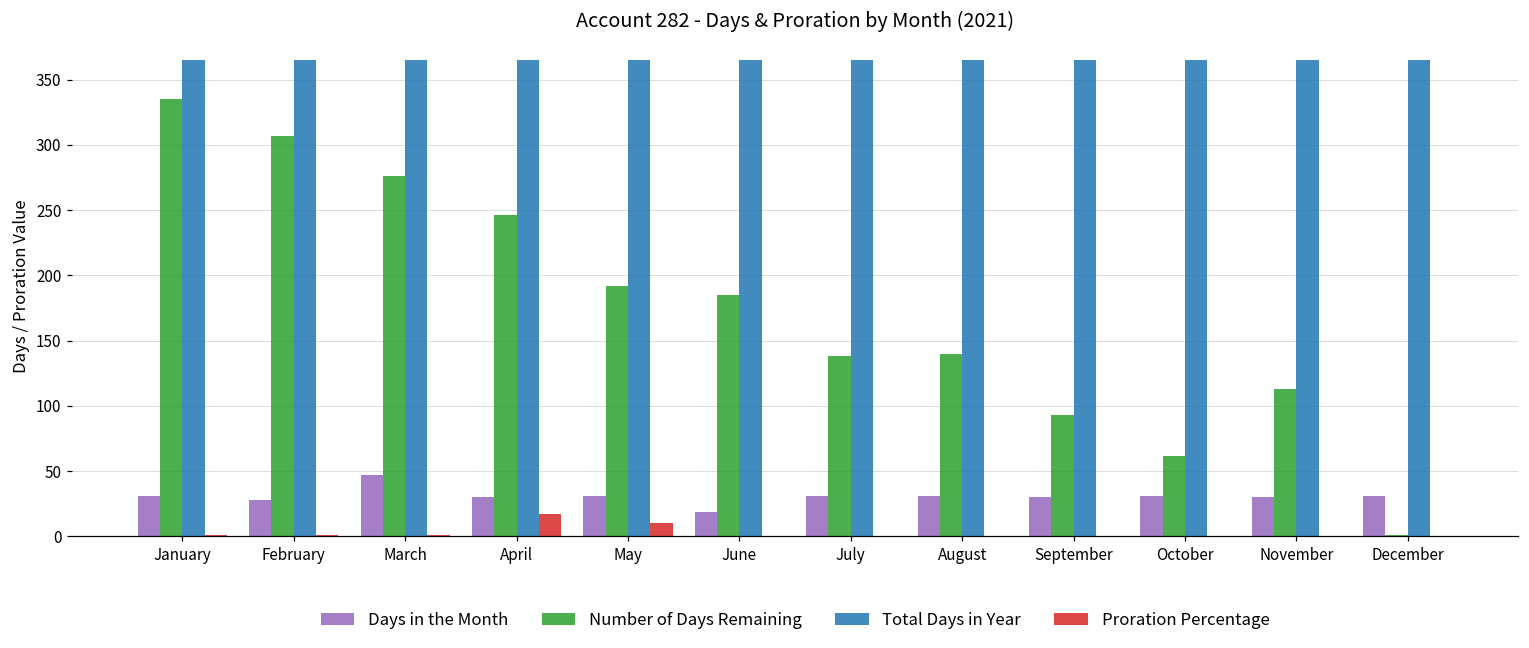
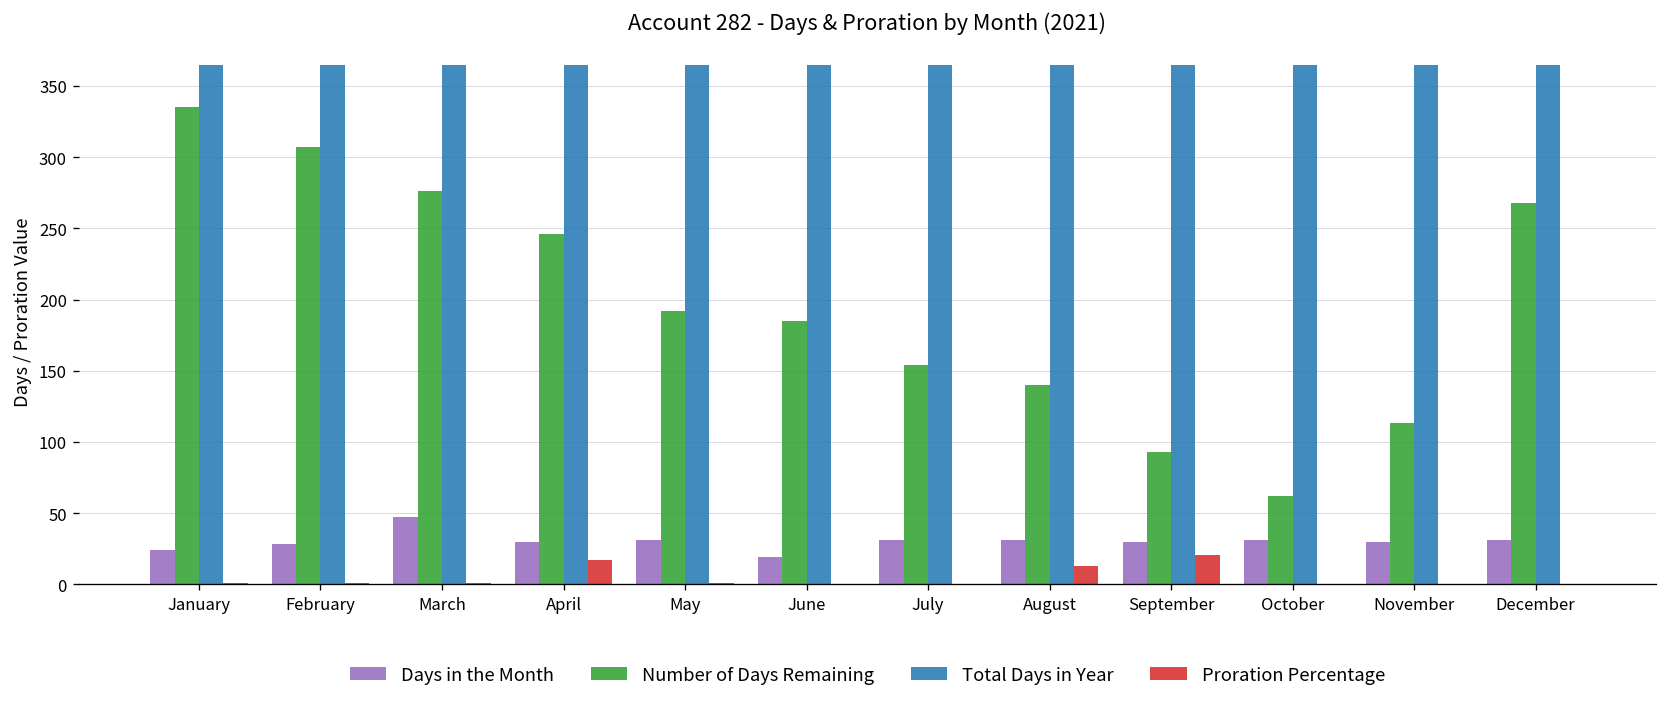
  {
    "Days in the Month": {
-     "January": 31,
+     "January": 24,
      "February": 28,
      "March": 47,
      "April": 30,
      "May": 31,
      "June": 19,
      "July": 31,
      "August": 31,
      "September": 30,
      "October": 31,
      "November": 30,
      "December": 31
    },
    "Number of Days Remaining": {
      "January": 335,
      "February": 307,
      "March": 276,
      "April": 246,
      "May": 192,
      "June": 185,
-     "July": 138,
+     "July": 154,
      "August": 140,
      "September": 93,
      "October": 62,
      "November": 113,
-     "December": 1
+     "December": 268
    },
    "Total Days in Year": {
      "January": 365,
      "February": 365,
      "March": 365,
      "April": 365,
      "May": 365,
      "June": 365,
      "July": 365,
      "August": 365,
      "September": 365,
      "October": 365,
      "November": 365,
      "December": 365
    },
    "Proration Percentage": {
      "April": 17,
-     "May": 10,
-     "August": 0,
-     "September": 0
+     "May": 1,
+     "August": 13,
+     "September": 21
    }
  }
